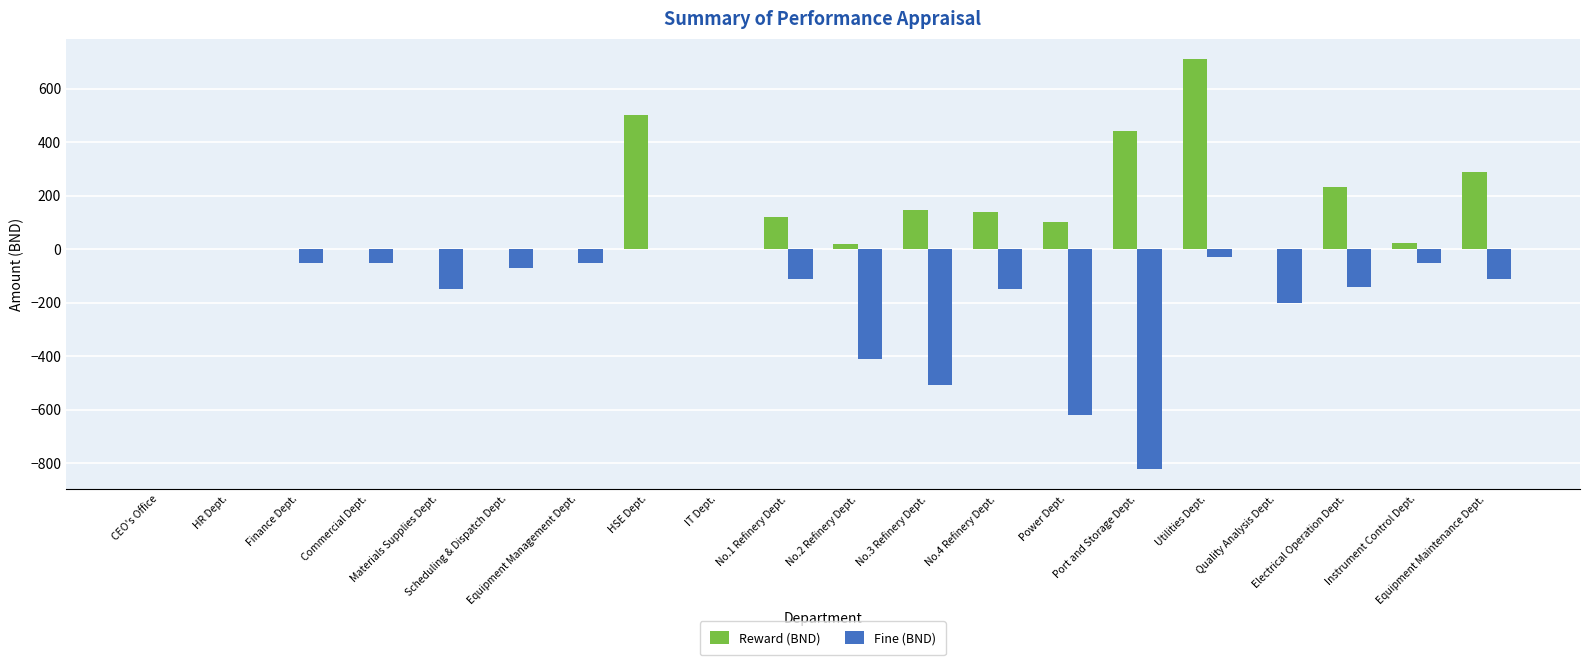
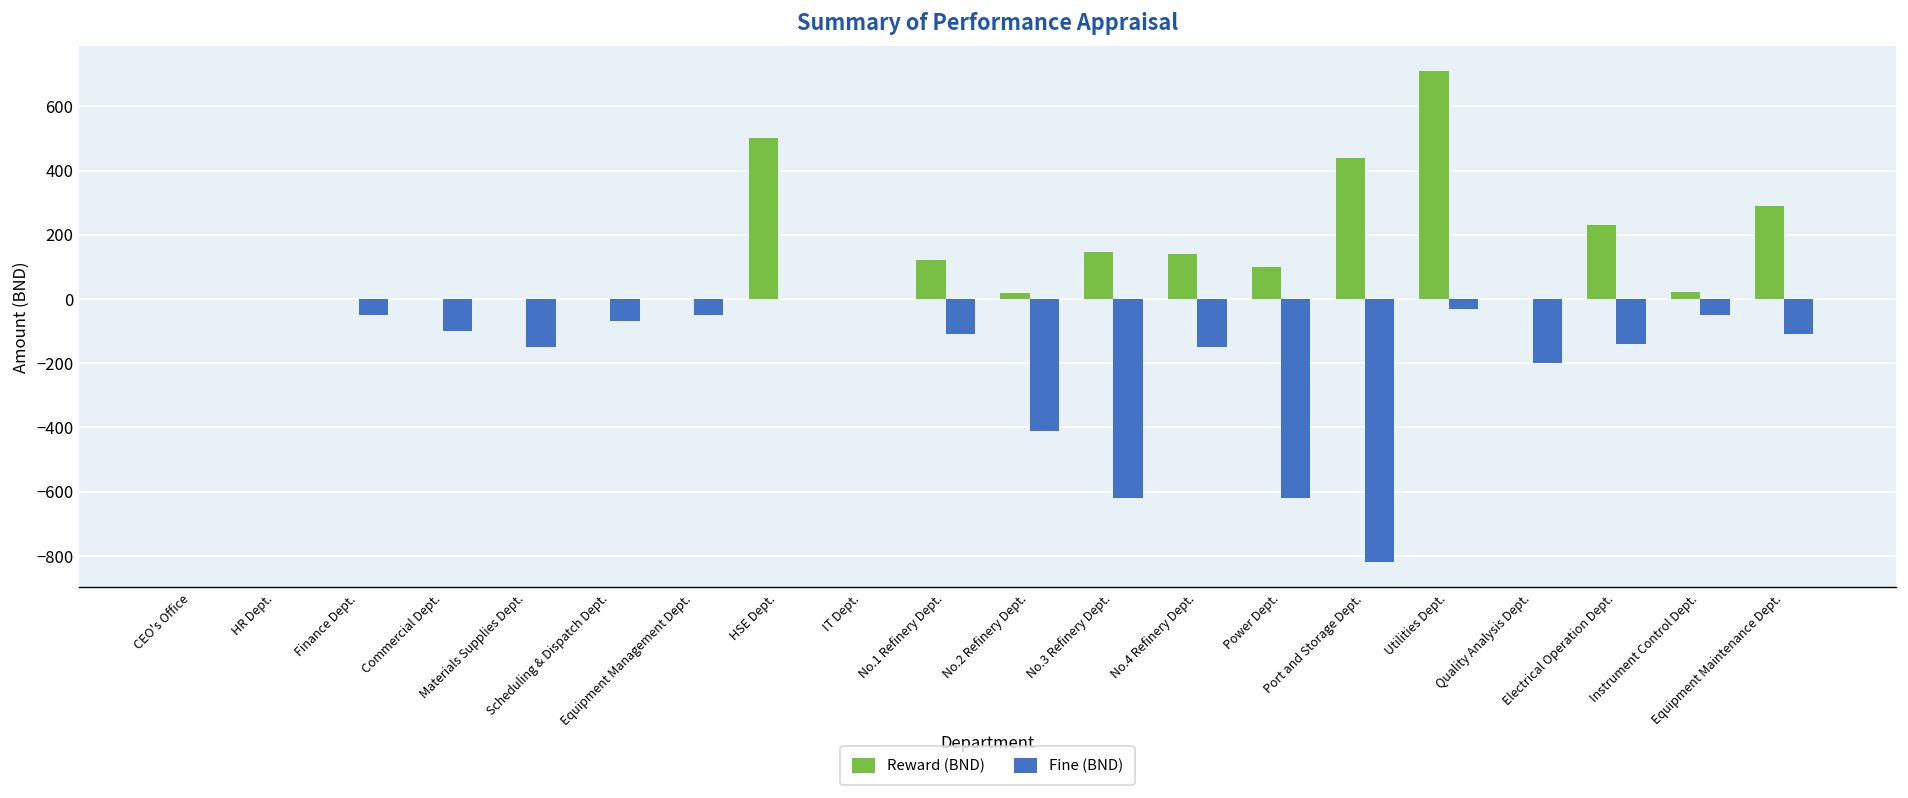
  {
    "Reward (BND)": {
      "CEO's Office": 0,
      "HR Dept.": 0,
      "Finance Dept.": 0,
      "Commercial Dept.": 0,
      "Materials Supplies Dept.": 0,
      "Scheduling & Dispatch Dept.": 0,
      "Equipment Management Dept.": 0,
      "HSE Dept.": 500,
      "IT Dept.": 0,
      "No.1 Refinery Dept.": 120,
      "No.2 Refinery Dept.": 20,
      "No.3 Refinery Dept.": 150,
      "No.4 Refinery Dept.": 140,
      "Power Dept.": 100,
      "Port and Storage Dept.": 440,
      "Utilities Dept.": 710,
      "Quality Analysis Dept.": 0,
      "Electrical Operation Dept.": 230,
      "Instrument Control Dept.": 20,
      "Equipment Maintenance Dept.": 290
    },
    "Fine (BND)": {
      "CEO's Office": 0,
      "HR Dept.": 0,
      "Finance Dept.": -50,
-     "Commercial Dept.": -50,
+     "Commercial Dept.": -100,
      "Materials Supplies Dept.": -150,
      "Scheduling & Dispatch Dept.": -70,
      "Equipment Management Dept.": -50,
      "HSE Dept.": 0,
      "IT Dept.": 0,
      "No.1 Refinery Dept.": -110,
      "No.2 Refinery Dept.": -410,
-     "No.3 Refinery Dept.": -510,
+     "No.3 Refinery Dept.": -620,
      "No.4 Refinery Dept.": -150,
      "Power Dept.": -620,
      "Port and Storage Dept.": -820,
      "Utilities Dept.": -30,
      "Quality Analysis Dept.": -200,
      "Electrical Operation Dept.": -140,
      "Instrument Control Dept.": -50,
      "Equipment Maintenance Dept.": -110
    }
  }
